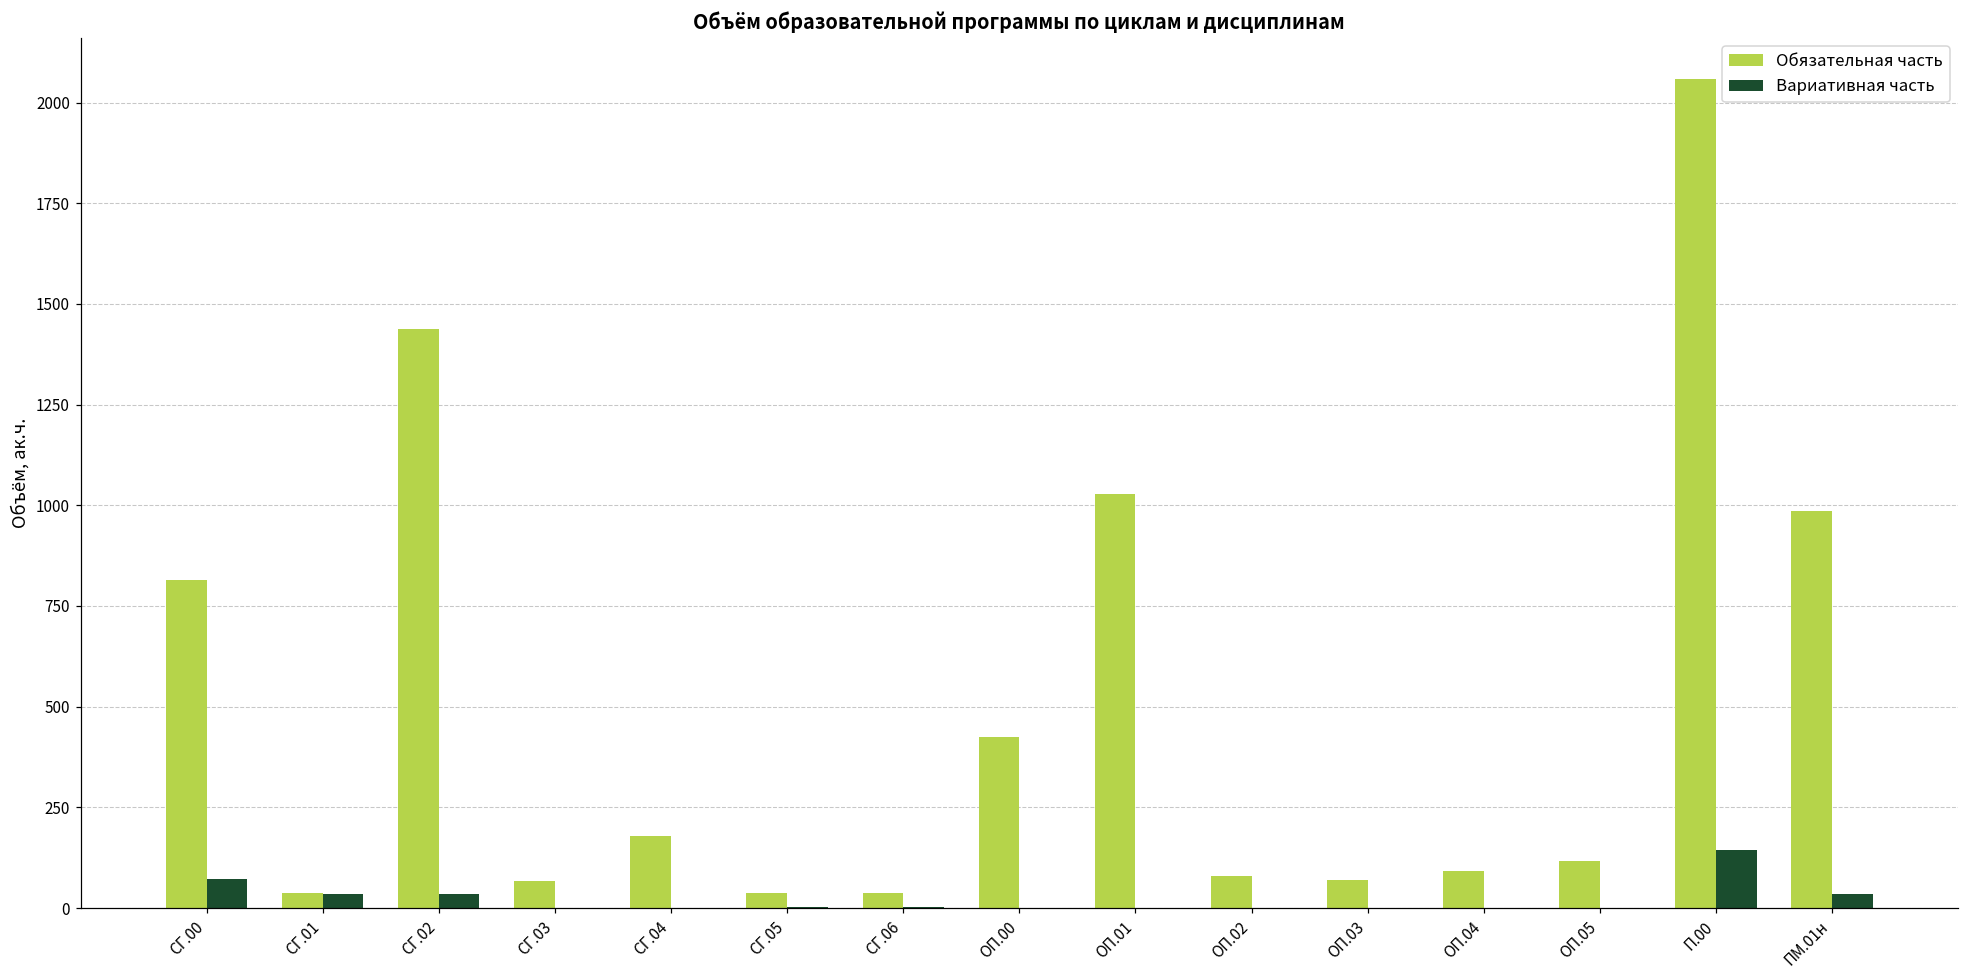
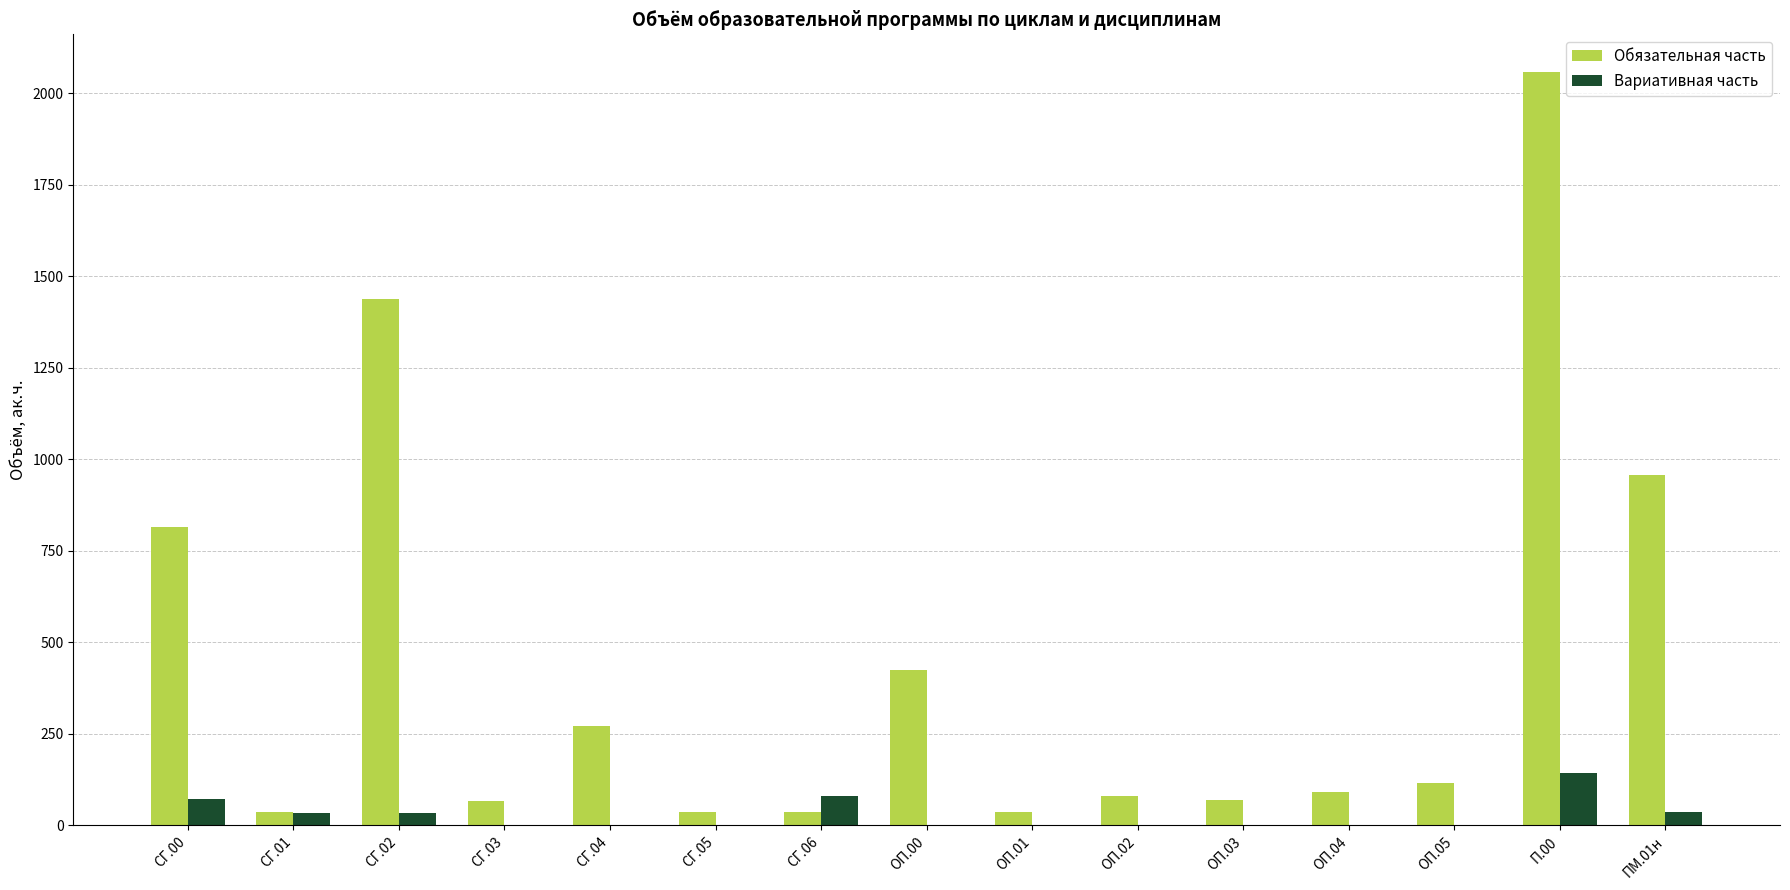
  {
    "Обязательная часть": {
      "СГ.00": 820,
      "СГ.01": 40,
      "СГ.02": 1440,
      "СГ.03": 70,
-     "СГ.04": 180,
+     "СГ.04": 270,
      "СГ.05": 40,
      "СГ.06": 40,
      "ОП.00": 420,
-     "ОП.01": 1030,
+     "ОП.01": 40,
      "ОП.02": 80,
      "ОП.03": 70,
      "ОП.04": 90,
      "ОП.05": 120,
      "П.00": 2060,
-     "ПМ.01н": 990
+     "ПМ.01н": 960
    },
    "Вариативная часть": {
      "СГ.00": 70,
      "СГ.01": 30,
      "СГ.02": 30,
      "СГ.03": 0,
      "СГ.04": 0,
-     "СГ.06": 0,
+     "СГ.06": 80,
      "ОП.00": 0,
      "ОП.01": 0,
      "ОП.02": 0,
      "ОП.03": 0,
      "ОП.04": 0,
      "ОП.05": 0,
      "П.00": 140,
      "ПМ.01н": 40
    }
  }
